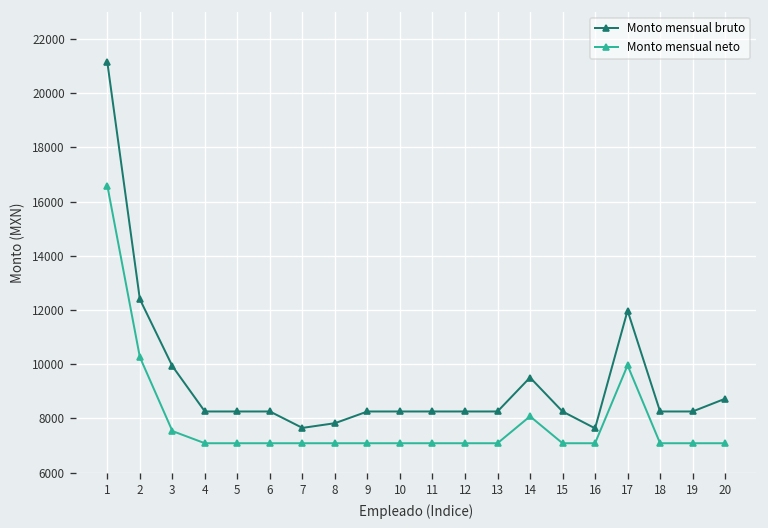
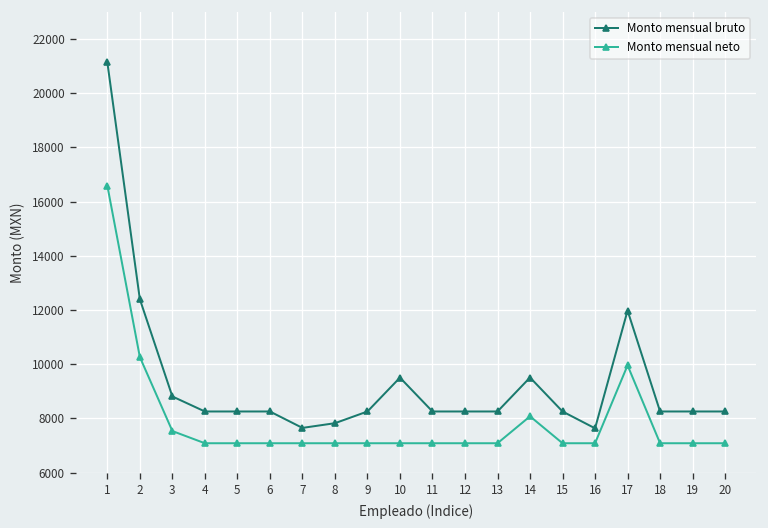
  {
    "Monto mensual bruto": {
      "1": 21100,
      "2": 12400,
-     "3": 9900,
+     "3": 8800,
      "4": 8300,
      "5": 8300,
      "6": 8300,
      "7": 7600,
      "8": 7800,
      "9": 8300,
-     "10": 8300,
+     "10": 9500,
      "11": 8300,
      "12": 8300,
      "13": 8300,
      "14": 9500,
      "15": 8300,
      "16": 7600,
      "17": 12000,
      "18": 8300,
      "19": 8300,
-     "20": 8700
+     "20": 8300
    },
    "Monto mensual neto": {
      "1": 16600,
      "2": 10300,
      "3": 7500,
      "4": 7100,
      "5": 7100,
      "6": 7100,
      "7": 7100,
      "8": 7100,
      "9": 7100,
      "10": 7100,
      "11": 7100,
      "12": 7100,
      "13": 7100,
      "14": 8100,
      "15": 7100,
      "16": 7100,
      "17": 10000,
      "18": 7100,
      "19": 7100,
      "20": 7100
    }
  }
